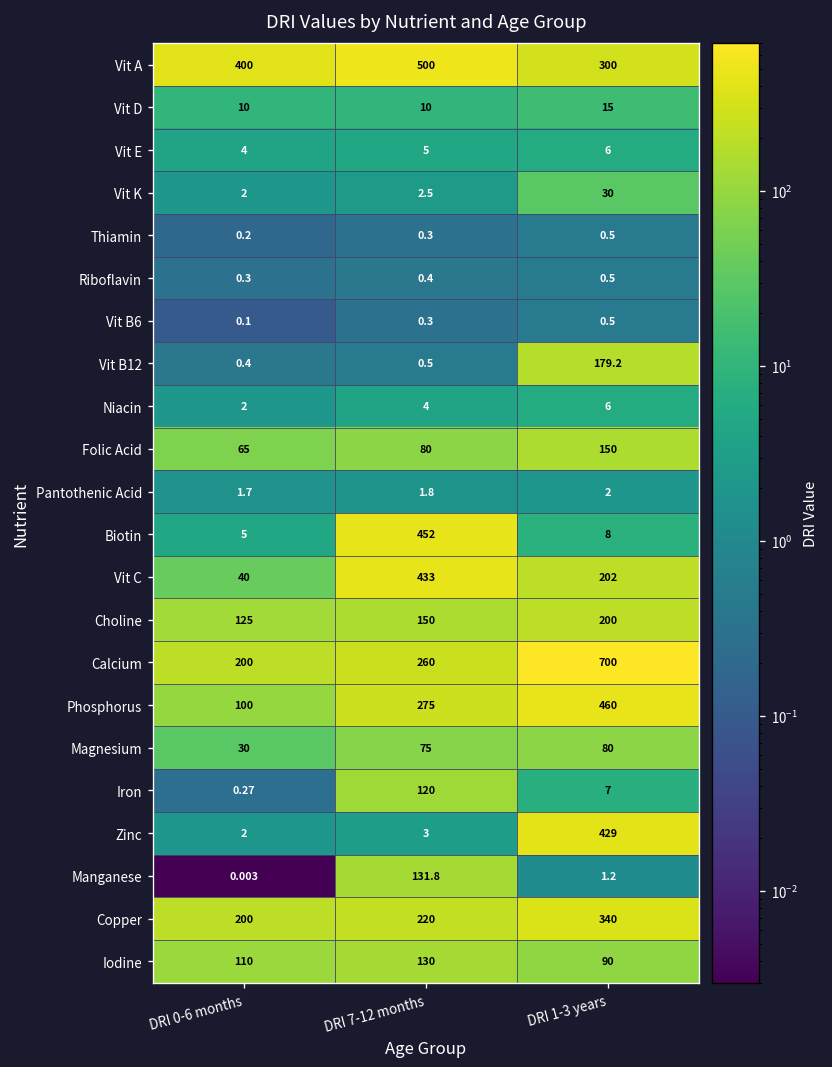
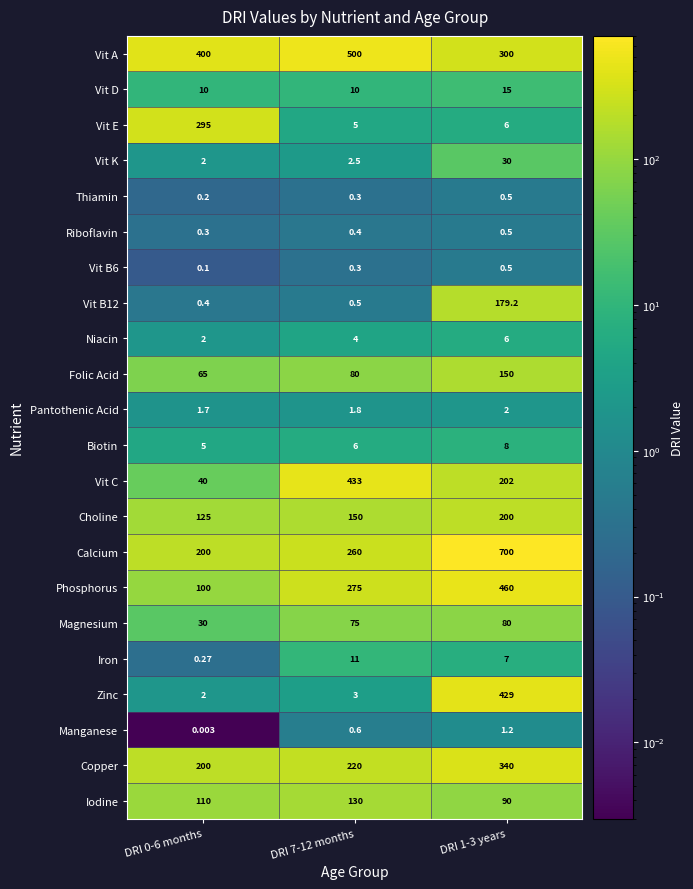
  {
    "Vit A": {
      "DRI 0-6 months": 400,
      "DRI 7-12 months": 500,
      "DRI 1-3 years": 300
    },
    "Vit D": {
      "DRI 0-6 months": 10,
      "DRI 7-12 months": 10,
      "DRI 1-3 years": 15
    },
    "Vit E": {
-     "DRI 0-6 months": 4,
+     "DRI 0-6 months": 295,
      "DRI 7-12 months": 5,
      "DRI 1-3 years": 6
    },
    "Vit K": {
      "DRI 0-6 months": 2,
      "DRI 7-12 months": 2.5,
      "DRI 1-3 years": 30
    },
    "Thiamin": {
      "DRI 0-6 months": 0.2,
      "DRI 7-12 months": 0.3,
      "DRI 1-3 years": 0.5
    },
    "Riboflavin": {
      "DRI 0-6 months": 0.3,
      "DRI 7-12 months": 0.4,
      "DRI 1-3 years": 0.5
    },
    "Vit B6": {
      "DRI 0-6 months": 0.1,
      "DRI 7-12 months": 0.3,
      "DRI 1-3 years": 0.5
    },
    "Vit B12": {
      "DRI 0-6 months": 0.4,
      "DRI 7-12 months": 0.5,
      "DRI 1-3 years": 179.2
    },
    "Niacin": {
      "DRI 0-6 months": 2,
      "DRI 7-12 months": 4,
      "DRI 1-3 years": 6
    },
    "Folic Acid": {
      "DRI 0-6 months": 65,
      "DRI 7-12 months": 80,
      "DRI 1-3 years": 150
    },
    "Pantothenic Acid": {
      "DRI 0-6 months": 1.7,
      "DRI 7-12 months": 1.8,
      "DRI 1-3 years": 2
    },
    "Biotin": {
      "DRI 0-6 months": 5,
-     "DRI 7-12 months": 452,
+     "DRI 7-12 months": 6,
      "DRI 1-3 years": 8
    },
    "Vit C": {
      "DRI 0-6 months": 40,
      "DRI 7-12 months": 433,
      "DRI 1-3 years": 202
    },
    "Choline": {
      "DRI 0-6 months": 125,
      "DRI 7-12 months": 150,
      "DRI 1-3 years": 200
    },
    "Calcium": {
      "DRI 0-6 months": 200,
      "DRI 7-12 months": 260,
      "DRI 1-3 years": 700
    },
    "Phosphorus": {
      "DRI 0-6 months": 100,
      "DRI 7-12 months": 275,
      "DRI 1-3 years": 460
    },
    "Magnesium": {
      "DRI 0-6 months": 30,
      "DRI 7-12 months": 75,
      "DRI 1-3 years": 80
    },
    "Iron": {
      "DRI 0-6 months": 0.27,
-     "DRI 7-12 months": 120,
+     "DRI 7-12 months": 11,
      "DRI 1-3 years": 7
    },
    "Zinc": {
      "DRI 0-6 months": 2,
      "DRI 7-12 months": 3,
      "DRI 1-3 years": 429
    },
    "Manganese": {
      "DRI 0-6 months": 0.003,
-     "DRI 7-12 months": 131.8,
+     "DRI 7-12 months": 0.6,
      "DRI 1-3 years": 1.2
    },
    "Copper": {
      "DRI 0-6 months": 200,
      "DRI 7-12 months": 220,
      "DRI 1-3 years": 340
    },
    "Iodine": {
      "DRI 0-6 months": 110,
      "DRI 7-12 months": 130,
      "DRI 1-3 years": 90
    }
  }
